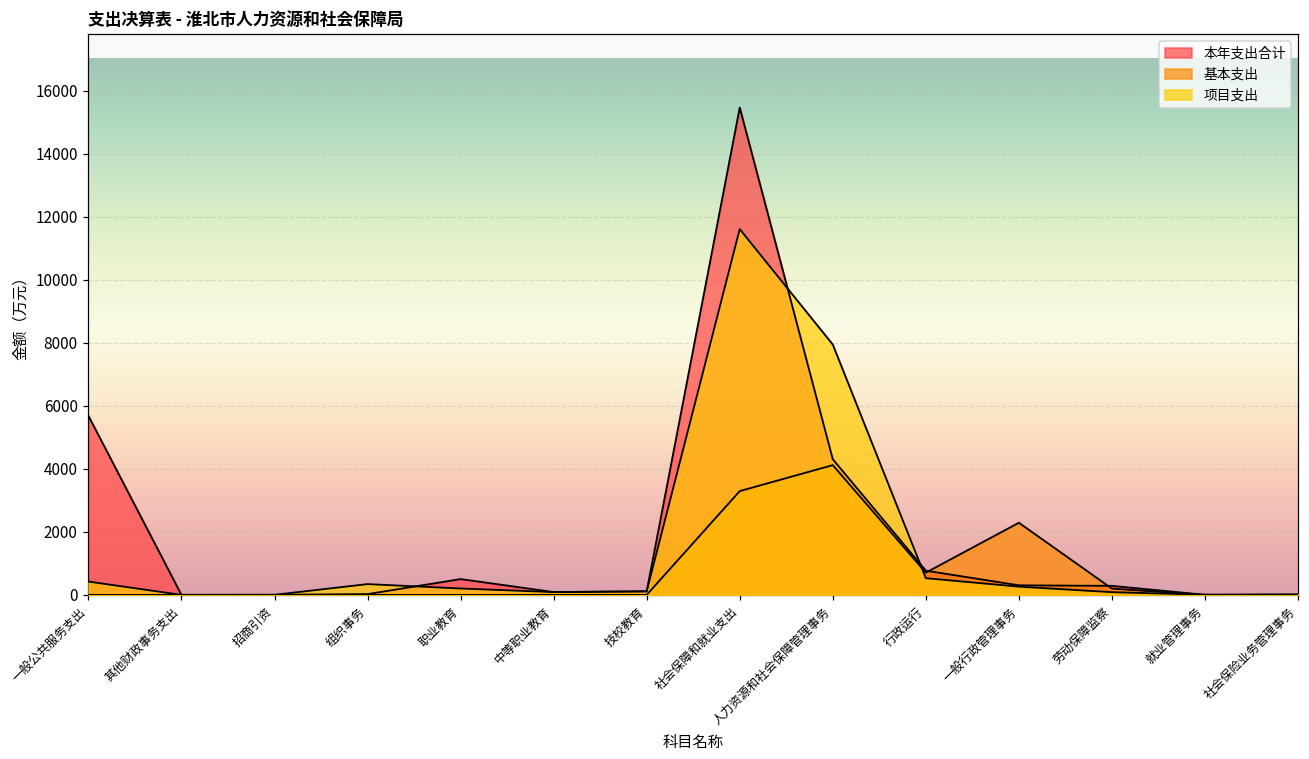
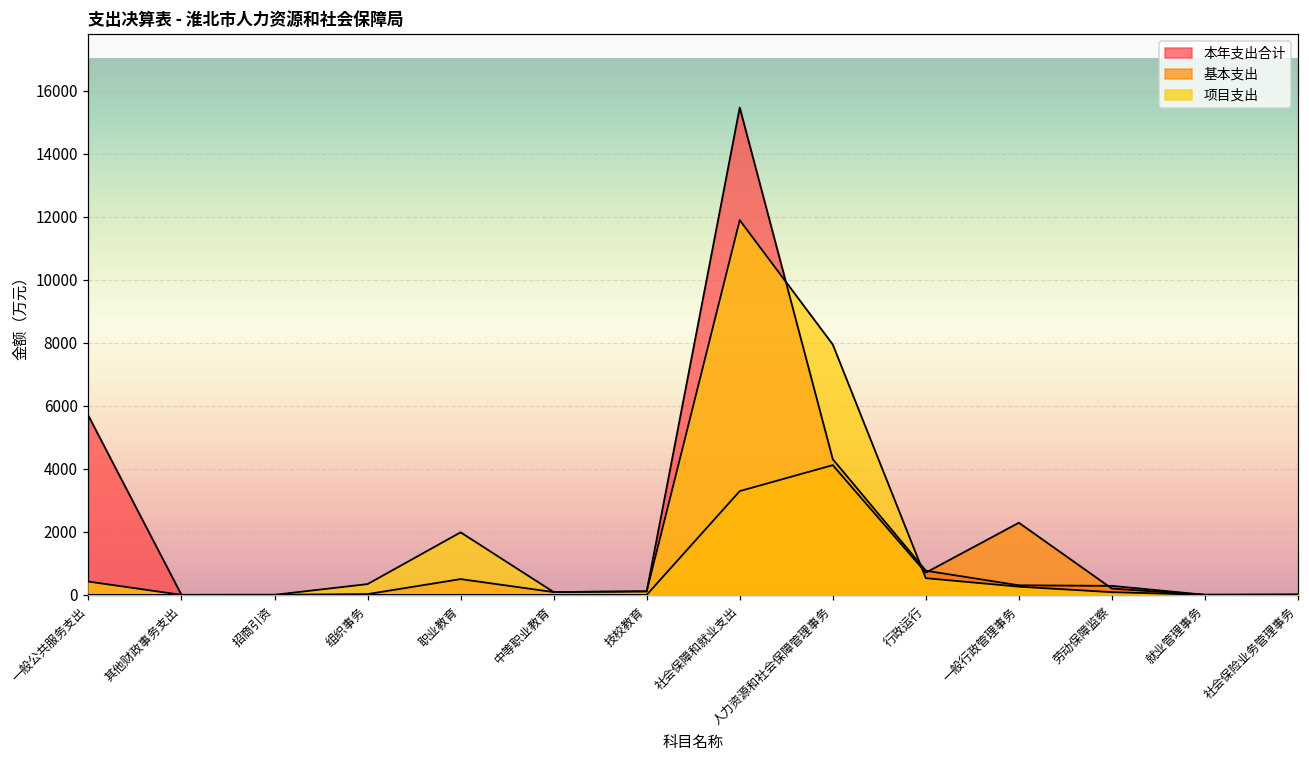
  {
    "本年支出合计": {
      "一般公共服务支出": 5700,
      "职业教育": 500,
      "社会保障和就业支出": 15500,
      "人力资源和社会保障管理事务": 4300
    },
    "基本支出": {
      "一般公共服务支出": 0,
      "职业教育": 0,
      "技校教育": 0,
      "社会保障和就业支出": 3300,
      "人力资源和社会保障管理事务": 4100,
      "一般行政管理事务": 2300
    },
    "项目支出": {
      "一般公共服务支出": 400,
      "组织事务": 300,
-     "职业教育": 200,
-     "社会保障和就业支出": 11600,
+     "职业教育": 2000,
+     "社会保障和就业支出": 11900,
      "人力资源和社会保障管理事务": 7900,
      "行政运行": 500,
      "劳动保障监察": 100
    }
  }
